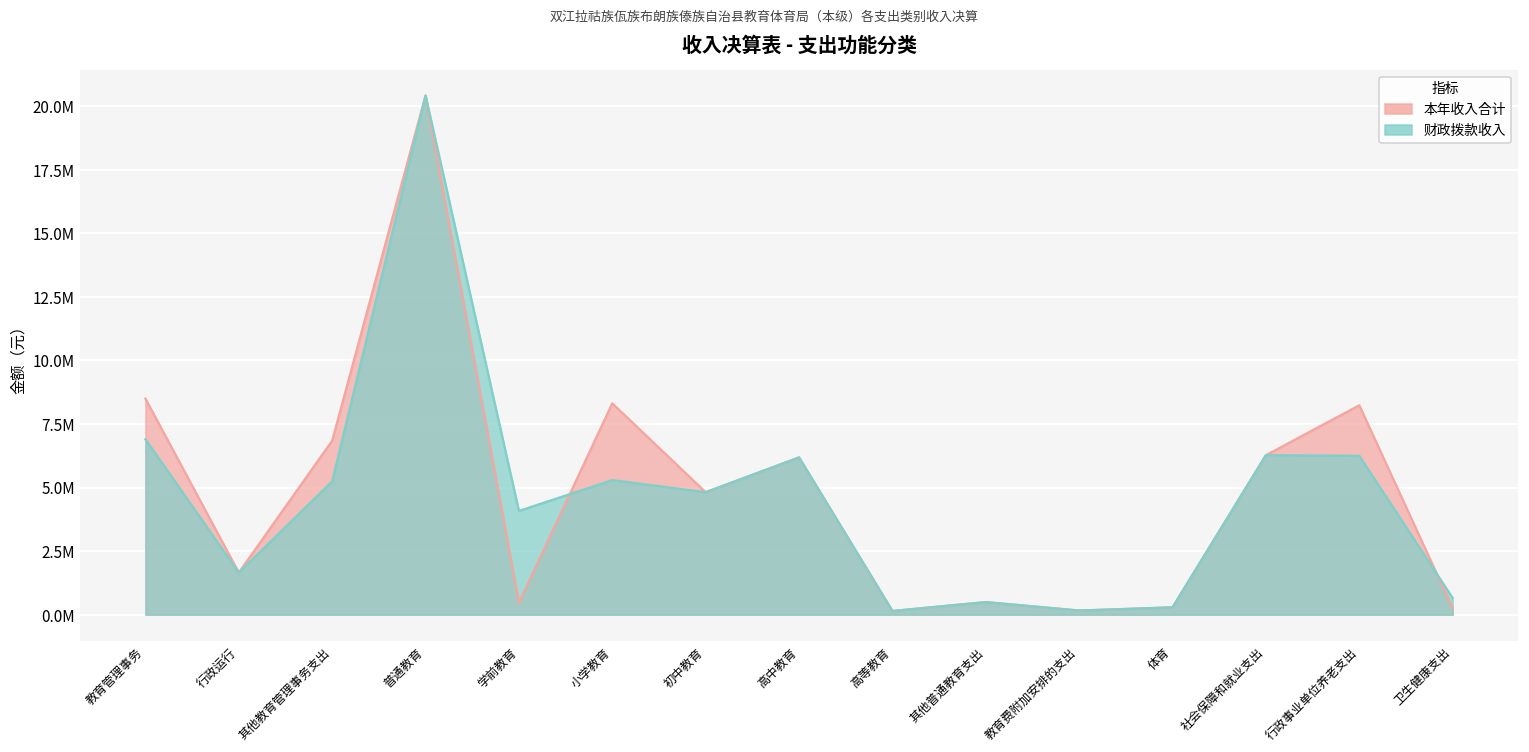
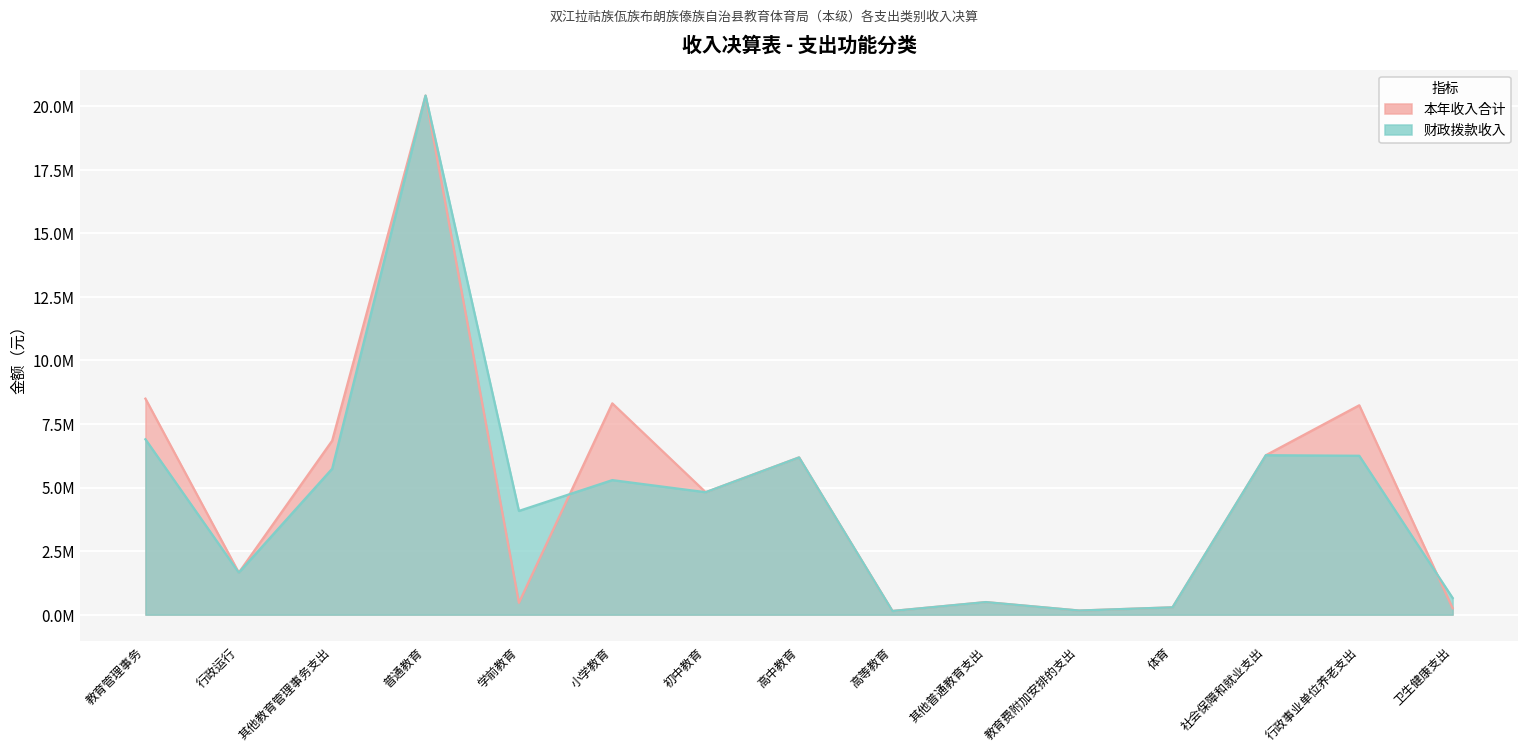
  {
    "本年收入合计": {
      "教育管理事务": 8500000,
      "其他教育管理事务支出": 6800000,
      "学前教育": 500000,
      "小学教育": 8300000,
      "行政事业单位养老支出": 8200000,
      "卫生健康支出": 300000
    },
    "财政拨款收入": {
      "教育管理事务": 6900000,
-     "其他教育管理事务支出": 5200000,
+     "其他教育管理事务支出": 5700000,
      "学前教育": 4100000,
      "小学教育": 5300000,
      "行政事业单位养老支出": 6300000,
      "卫生健康支出": 700000
    }
  }
